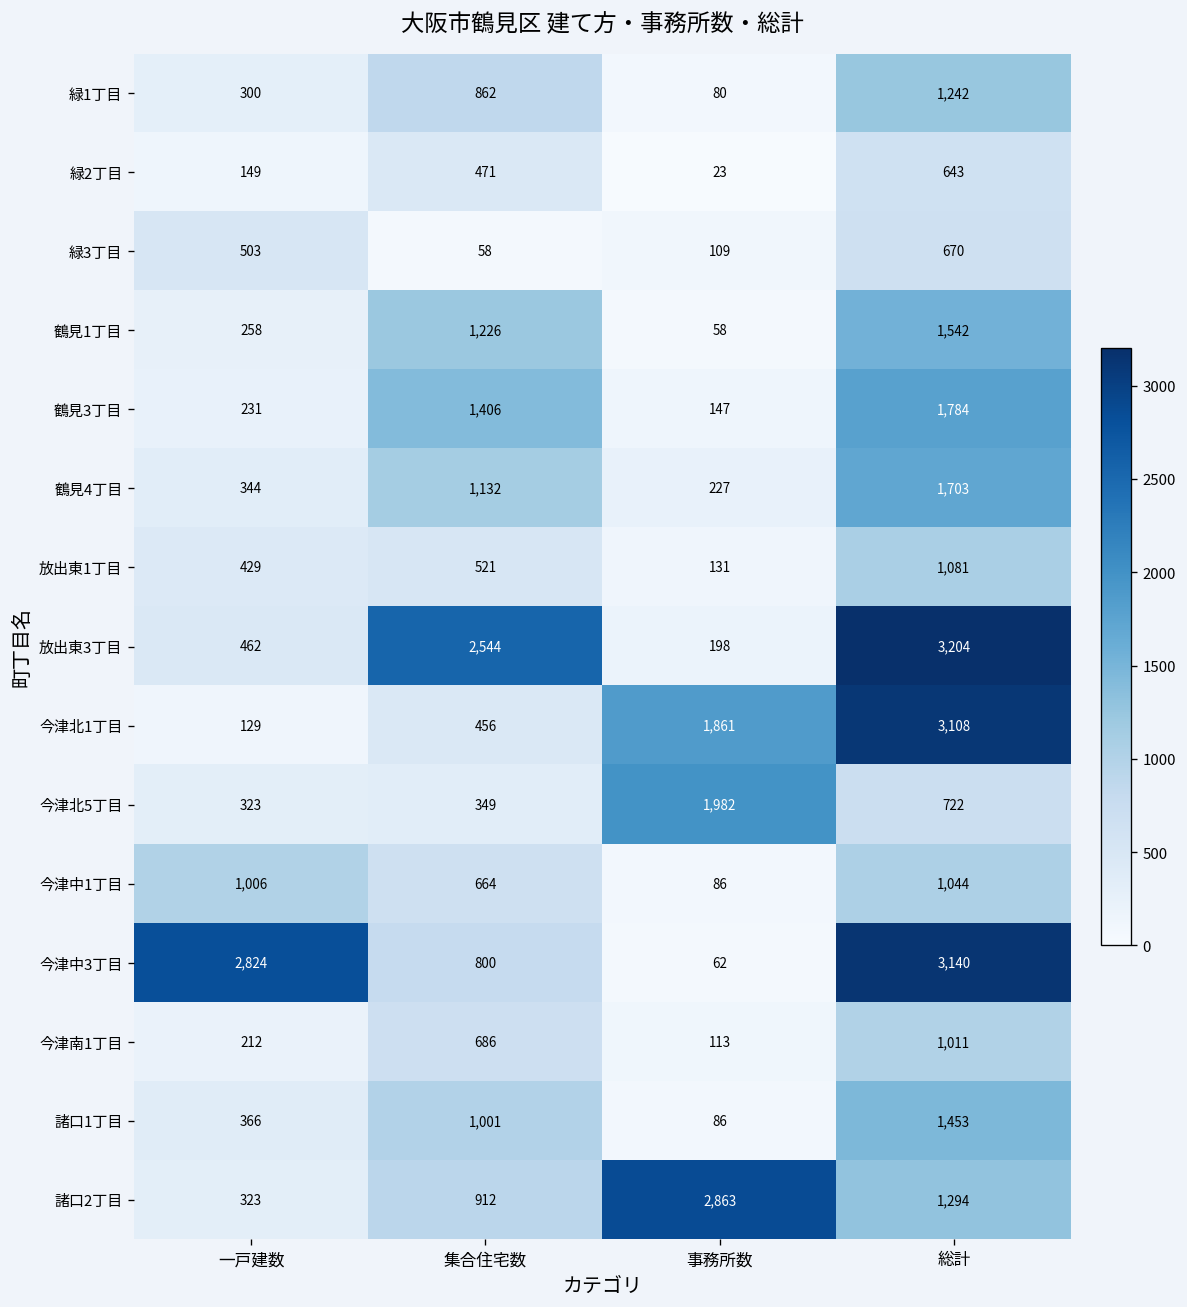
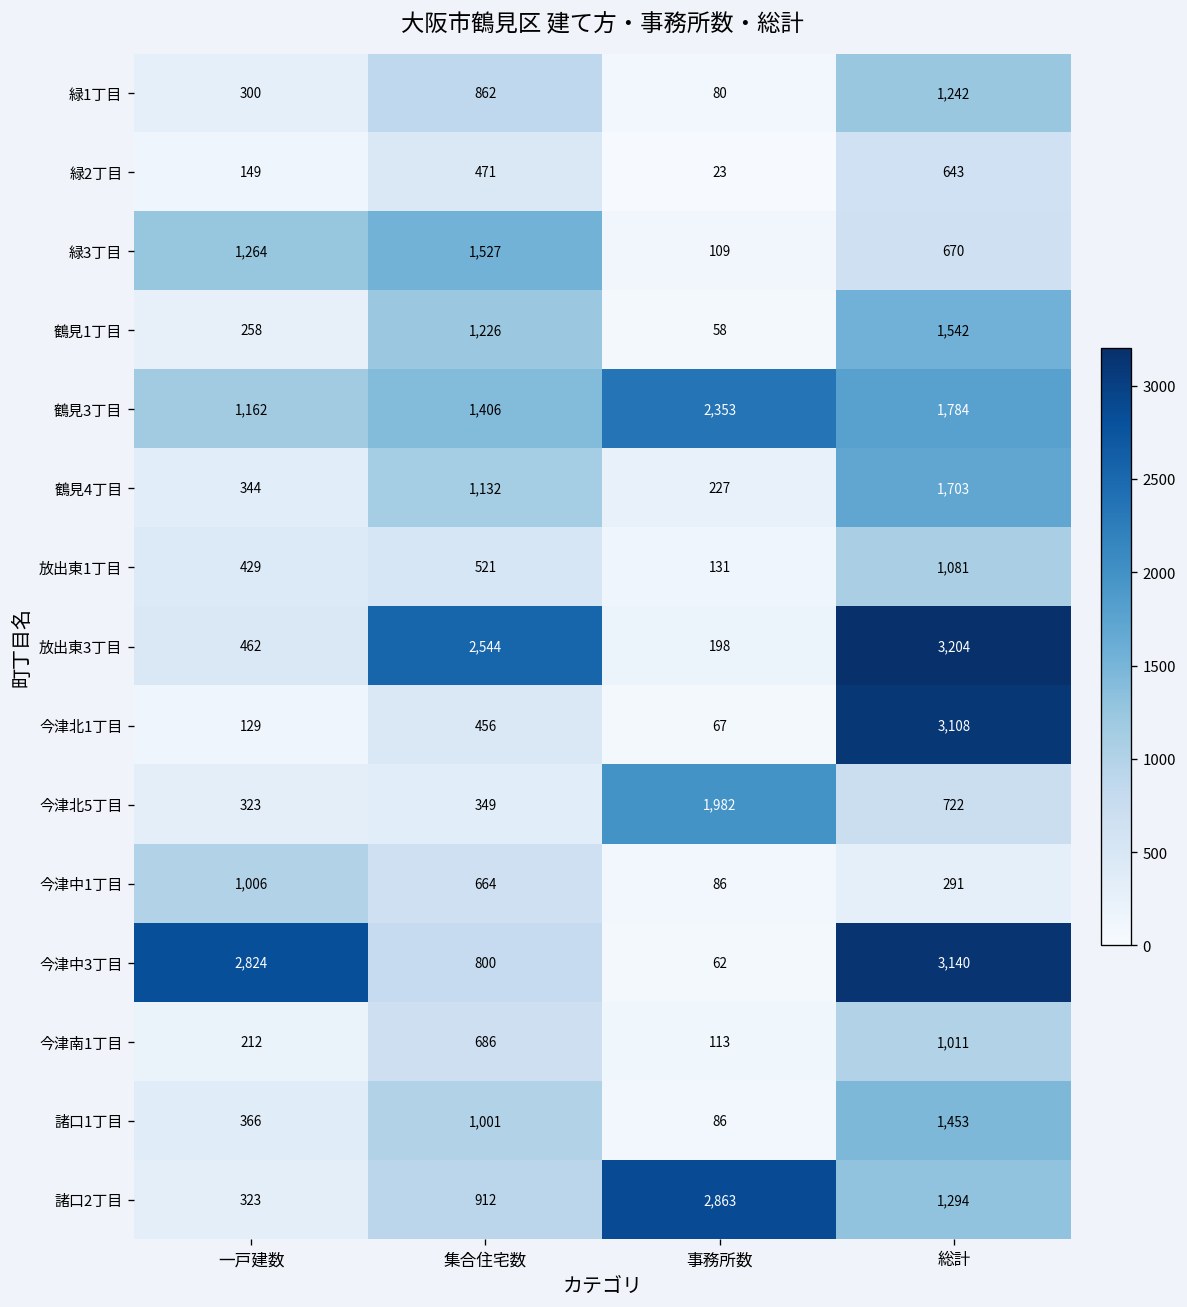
  {
    "緑1丁目": {
      "一戸建数": "300",
      "集合住宅数": "862",
      "事務所数": "80",
      "総計": "1,242"
    },
    "緑2丁目": {
      "一戸建数": "149",
      "集合住宅数": "471",
      "事務所数": "23",
      "総計": "643"
    },
    "緑3丁目": {
-     "一戸建数": "503",
-     "集合住宅数": "58",
+     "一戸建数": "1,264",
+     "集合住宅数": "1,527",
      "事務所数": "109",
      "総計": "670"
    },
    "鶴見1丁目": {
      "一戸建数": "258",
      "集合住宅数": "1,226",
      "事務所数": "58",
      "総計": "1,542"
    },
    "鶴見3丁目": {
-     "一戸建数": "231",
+     "一戸建数": "1,162",
      "集合住宅数": "1,406",
-     "事務所数": "147",
+     "事務所数": "2,353",
      "総計": "1,784"
    },
    "鶴見4丁目": {
      "一戸建数": "344",
      "集合住宅数": "1,132",
      "事務所数": "227",
      "総計": "1,703"
    },
    "放出東1丁目": {
      "一戸建数": "429",
      "集合住宅数": "521",
      "事務所数": "131",
      "総計": "1,081"
    },
    "放出東3丁目": {
      "一戸建数": "462",
      "集合住宅数": "2,544",
      "事務所数": "198",
      "総計": "3,204"
    },
    "今津北1丁目": {
      "一戸建数": "129",
      "集合住宅数": "456",
-     "事務所数": "1,861",
+     "事務所数": "67",
      "総計": "3,108"
    },
    "今津北5丁目": {
      "一戸建数": "323",
      "集合住宅数": "349",
      "事務所数": "1,982",
      "総計": "722"
    },
    "今津中1丁目": {
      "一戸建数": "1,006",
      "集合住宅数": "664",
      "事務所数": "86",
-     "総計": "1,044"
+     "総計": "291"
    },
    "今津中3丁目": {
      "一戸建数": "2,824",
      "集合住宅数": "800",
      "事務所数": "62",
      "総計": "3,140"
    },
    "今津南1丁目": {
      "一戸建数": "212",
      "集合住宅数": "686",
      "事務所数": "113",
      "総計": "1,011"
    },
    "諸口1丁目": {
      "一戸建数": "366",
      "集合住宅数": "1,001",
      "事務所数": "86",
      "総計": "1,453"
    },
    "諸口2丁目": {
      "一戸建数": "323",
      "集合住宅数": "912",
      "事務所数": "2,863",
      "総計": "1,294"
    }
  }
